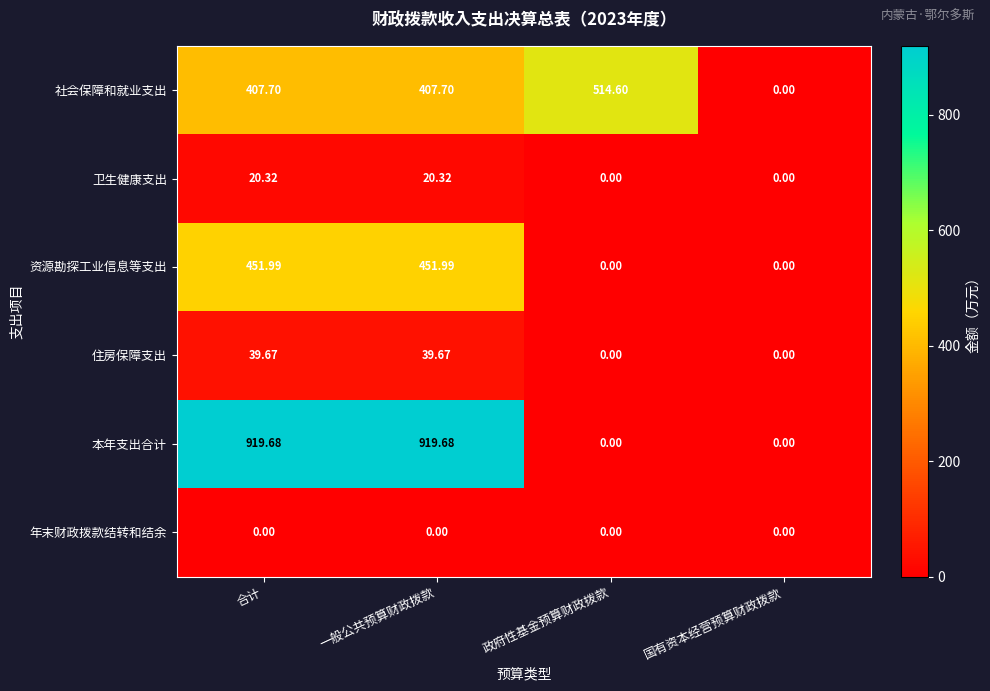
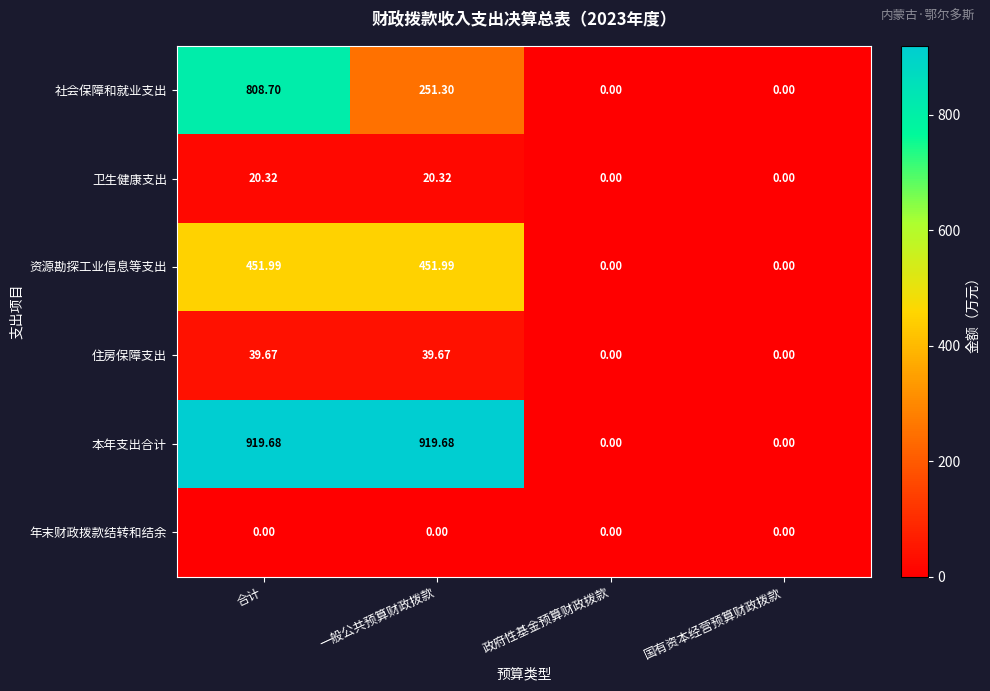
  {
    "社会保障和就业支出": {
-     "合计": 407.70,
-     "一般公共预算财政拨款": 407.70,
-     "政府性基金预算财政拨款": 514.60,
+     "合计": 808.70,
+     "一般公共预算财政拨款": 251.30,
+     "政府性基金预算财政拨款": 0.00,
      "国有资本经营预算财政拨款": 0.00
    },
    "卫生健康支出": {
      "合计": 20.32,
      "一般公共预算财政拨款": 20.32,
      "政府性基金预算财政拨款": 0.00,
      "国有资本经营预算财政拨款": 0.00
    },
    "资源勘探工业信息等支出": {
      "合计": 451.99,
      "一般公共预算财政拨款": 451.99,
      "政府性基金预算财政拨款": 0.00,
      "国有资本经营预算财政拨款": 0.00
    },
    "住房保障支出": {
      "合计": 39.67,
      "一般公共预算财政拨款": 39.67,
      "政府性基金预算财政拨款": 0.00,
      "国有资本经营预算财政拨款": 0.00
    },
    "本年支出合计": {
      "合计": 919.68,
      "一般公共预算财政拨款": 919.68,
      "政府性基金预算财政拨款": 0.00,
      "国有资本经营预算财政拨款": 0.00
    },
    "年末财政拨款结转和结余": {
      "合计": 0.00,
      "一般公共预算财政拨款": 0.00,
      "政府性基金预算财政拨款": 0.00,
      "国有资本经营预算财政拨款": 0.00
    }
  }
